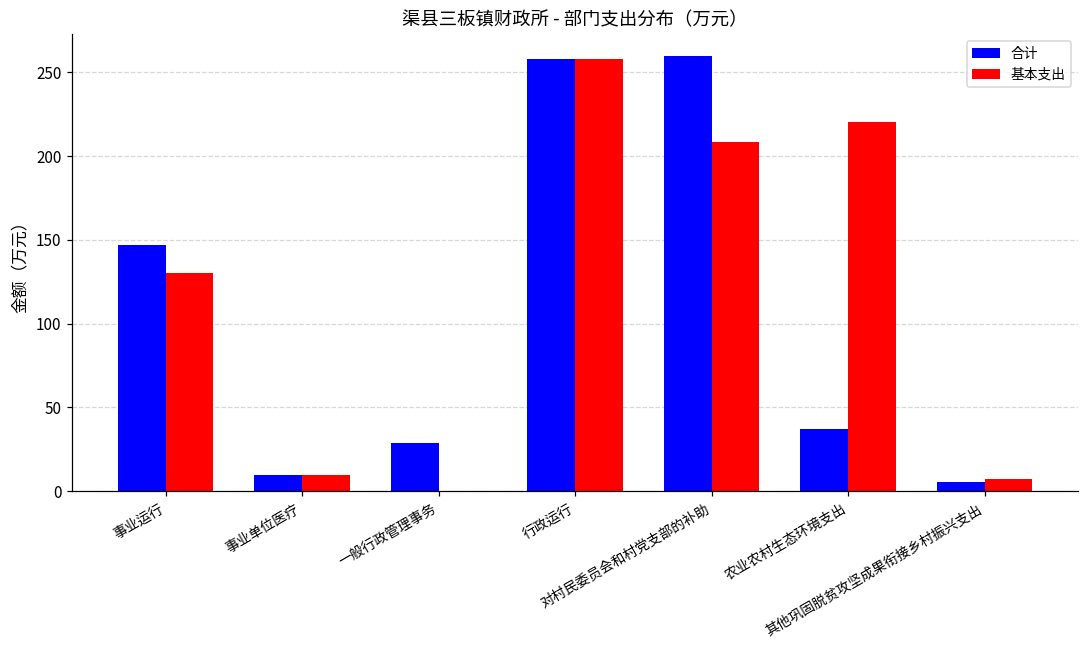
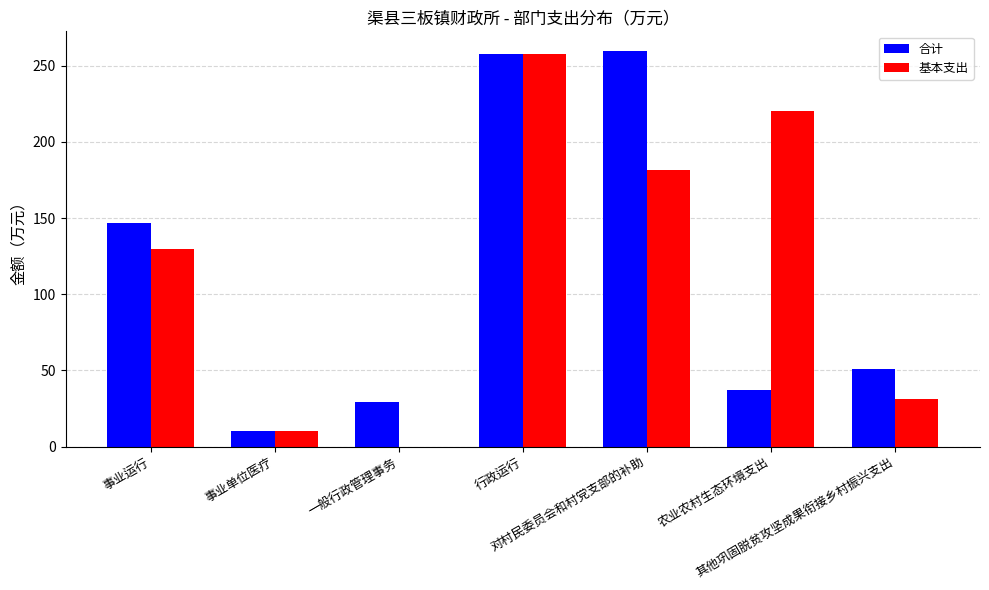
  {
    "合计": {
      "事业运行": 147,
      "事业单位医疗": 10,
      "一般行政管理事务": 29,
      "行政运行": 258,
      "对村民委员会和村党支部的补助": 260,
      "农业农村生态环境支出": 37,
-     "其他巩固脱贫攻坚成果衔接乡村振兴支出": 5
+     "其他巩固脱贫攻坚成果衔接乡村振兴支出": 51
    },
    "基本支出": {
      "事业运行": 130,
      "事业单位医疗": 10,
      "一般行政管理事务": 0,
      "行政运行": 258,
-     "对村民委员会和村党支部的补助": 208,
+     "对村民委员会和村党支部的补助": 182,
      "农业农村生态环境支出": 220,
-     "其他巩固脱贫攻坚成果衔接乡村振兴支出": 7
+     "其他巩固脱贫攻坚成果衔接乡村振兴支出": 31
    }
  }
